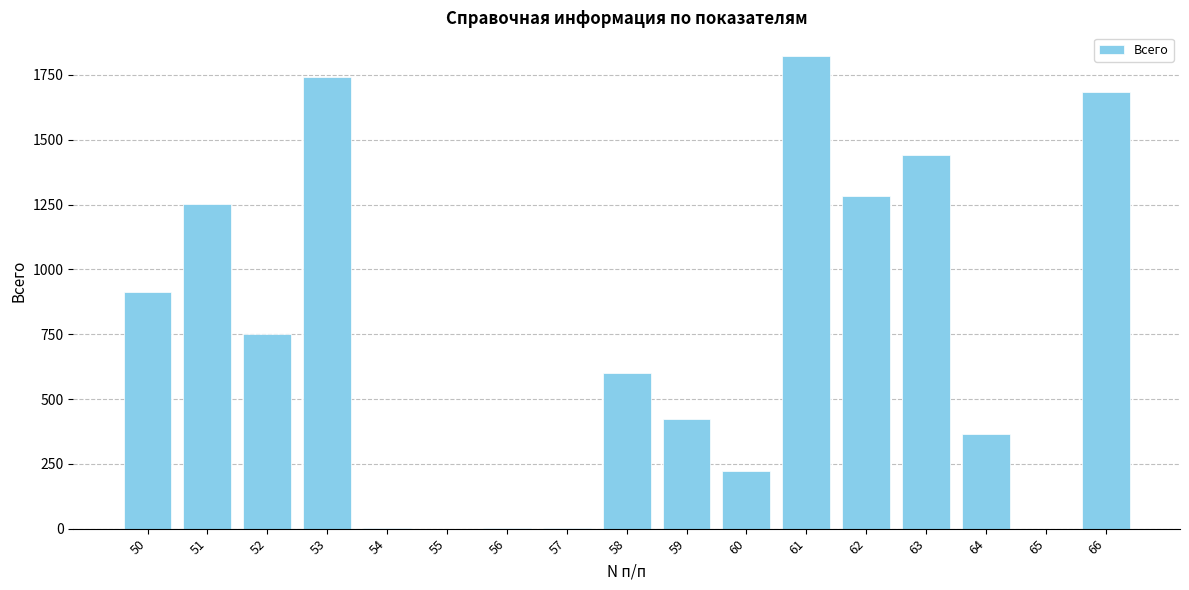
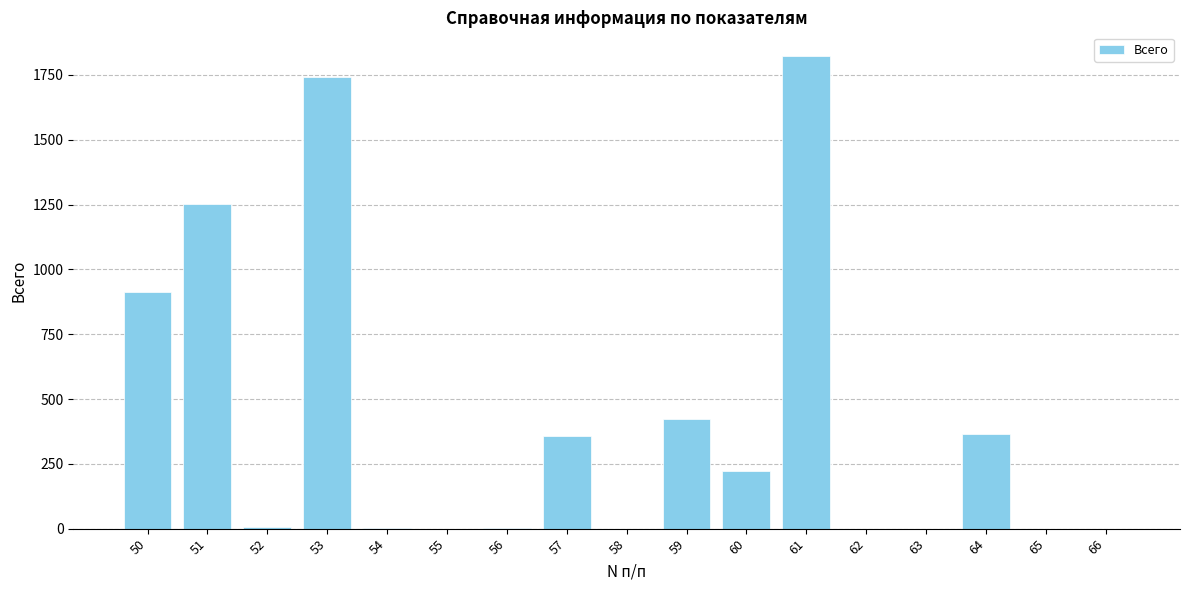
  {
    "50": 910,
    "51": 1250,
-   "52": 750,
+   "52": 10,
    "53": 1740,
    "55": 0,
-   "57": 0,
-   "58": 600,
+   "57": 360,
+   "58": 0,
    "59": 420,
    "60": 220,
    "61": 1820,
-   "62": 1280,
-   "63": 1440,
+   "62": 0,
+   "63": 0,
    "64": 360,
    "65": 0,
-   "66": 1690
+   "66": 0
  }
